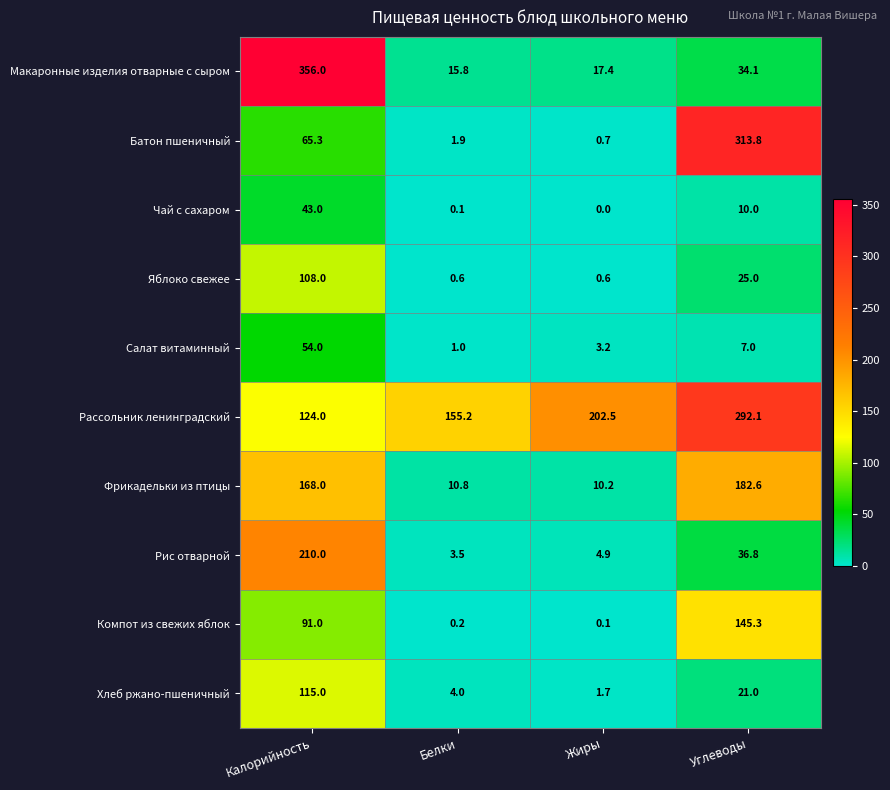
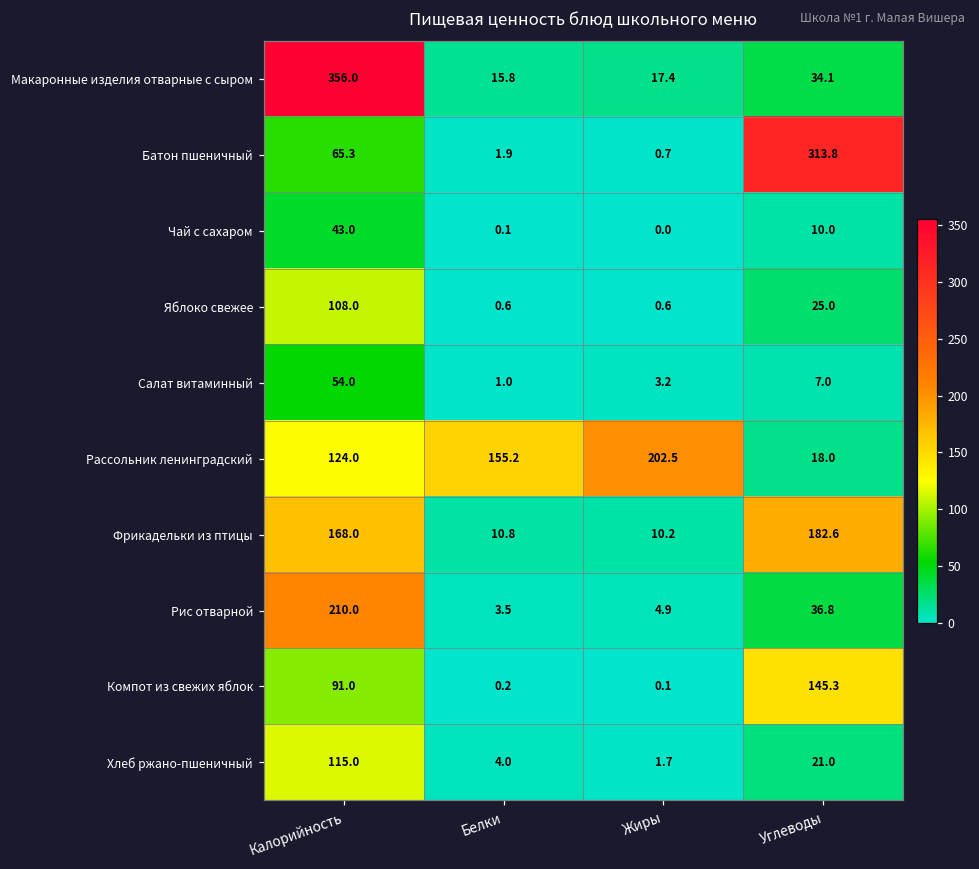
  {
    "Макаронные изделия отварные с сыром": {
      "Калорийность": 356.0,
      "Белки": 15.8,
      "Жиры": 17.4,
      "Углеводы": 34.1
    },
    "Батон пшеничный": {
      "Калорийность": 65.3,
      "Белки": 1.9,
      "Жиры": 0.7,
      "Углеводы": 313.8
    },
    "Чай с сахаром": {
      "Калорийность": 43.0,
      "Белки": 0.1,
      "Жиры": 0.0,
      "Углеводы": 10.0
    },
    "Яблоко свежее": {
      "Калорийность": 108.0,
      "Белки": 0.6,
      "Жиры": 0.6,
      "Углеводы": 25.0
    },
    "Салат витаминный": {
      "Калорийность": 54.0,
      "Белки": 1.0,
      "Жиры": 3.2,
      "Углеводы": 7.0
    },
    "Рассольник ленинградский": {
      "Калорийность": 124.0,
      "Белки": 155.2,
      "Жиры": 202.5,
-     "Углеводы": 292.1
+     "Углеводы": 18.0
    },
    "Фрикадельки из птицы": {
      "Калорийность": 168.0,
      "Белки": 10.8,
      "Жиры": 10.2,
      "Углеводы": 182.6
    },
    "Рис отварной": {
      "Калорийность": 210.0,
      "Белки": 3.5,
      "Жиры": 4.9,
      "Углеводы": 36.8
    },
    "Компот из свежих яблок": {
      "Калорийность": 91.0,
      "Белки": 0.2,
      "Жиры": 0.1,
      "Углеводы": 145.3
    },
    "Хлеб ржано-пшеничный": {
      "Калорийность": 115.0,
      "Белки": 4.0,
      "Жиры": 1.7,
      "Углеводы": 21.0
    }
  }
